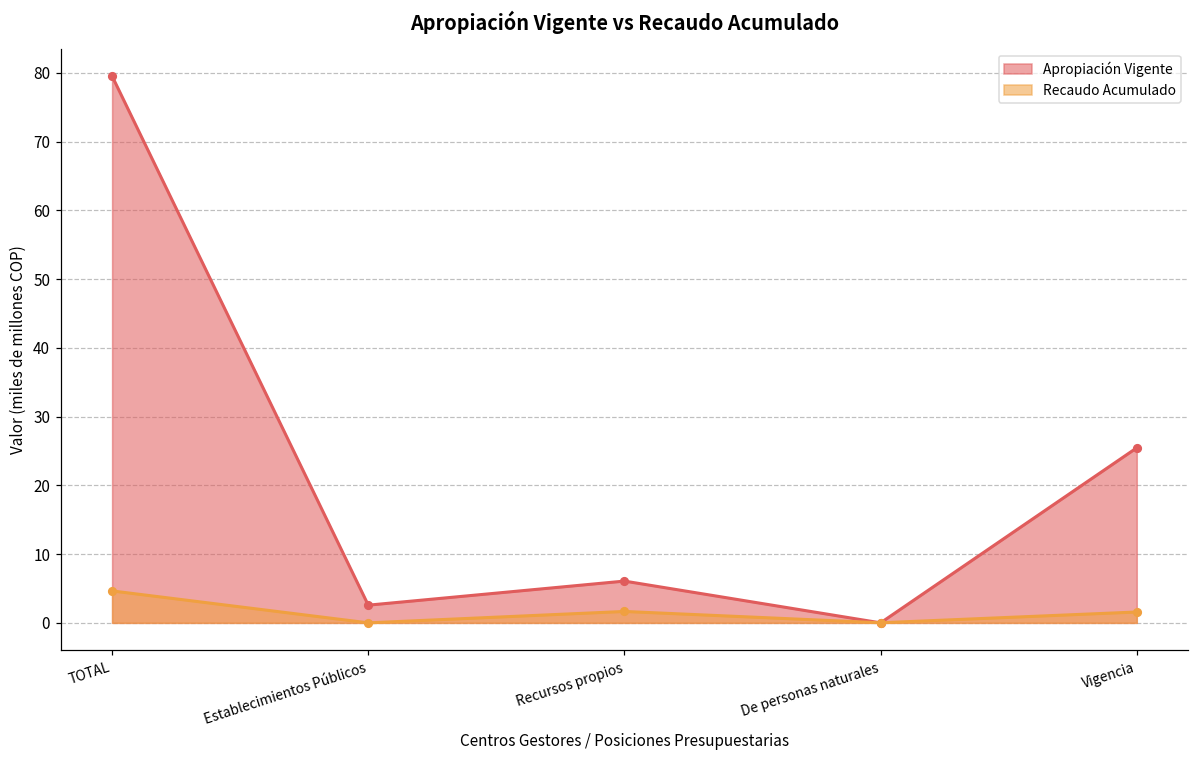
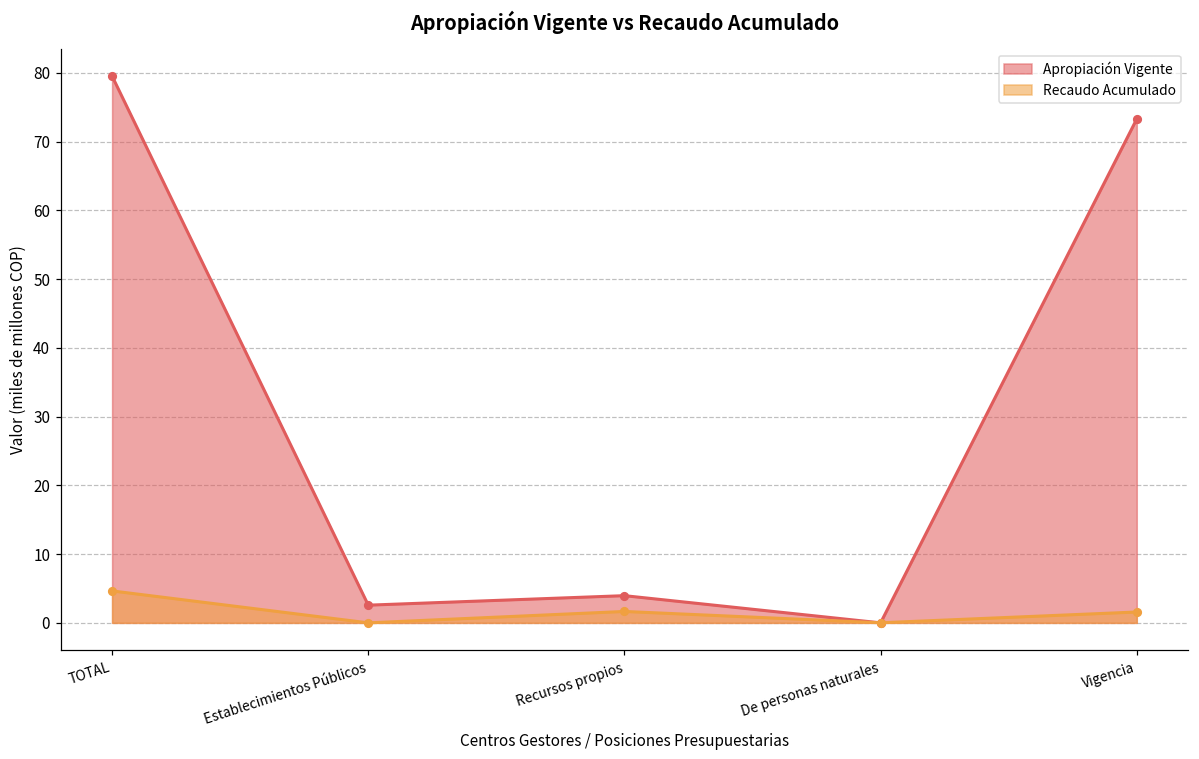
  {
    "Apropiación Vigente": {
      "TOTAL": 80,
      "Establecimientos Públicos": 3,
-     "Recursos propios": 6,
-     "Vigencia": 25
+     "Recursos propios": 4,
+     "Vigencia": 73
    },
    "Recaudo Acumulado": {
      "TOTAL": 5,
      "Establecimientos Públicos": 0,
      "Recursos propios": 2,
      "Vigencia": 2
    }
  }
